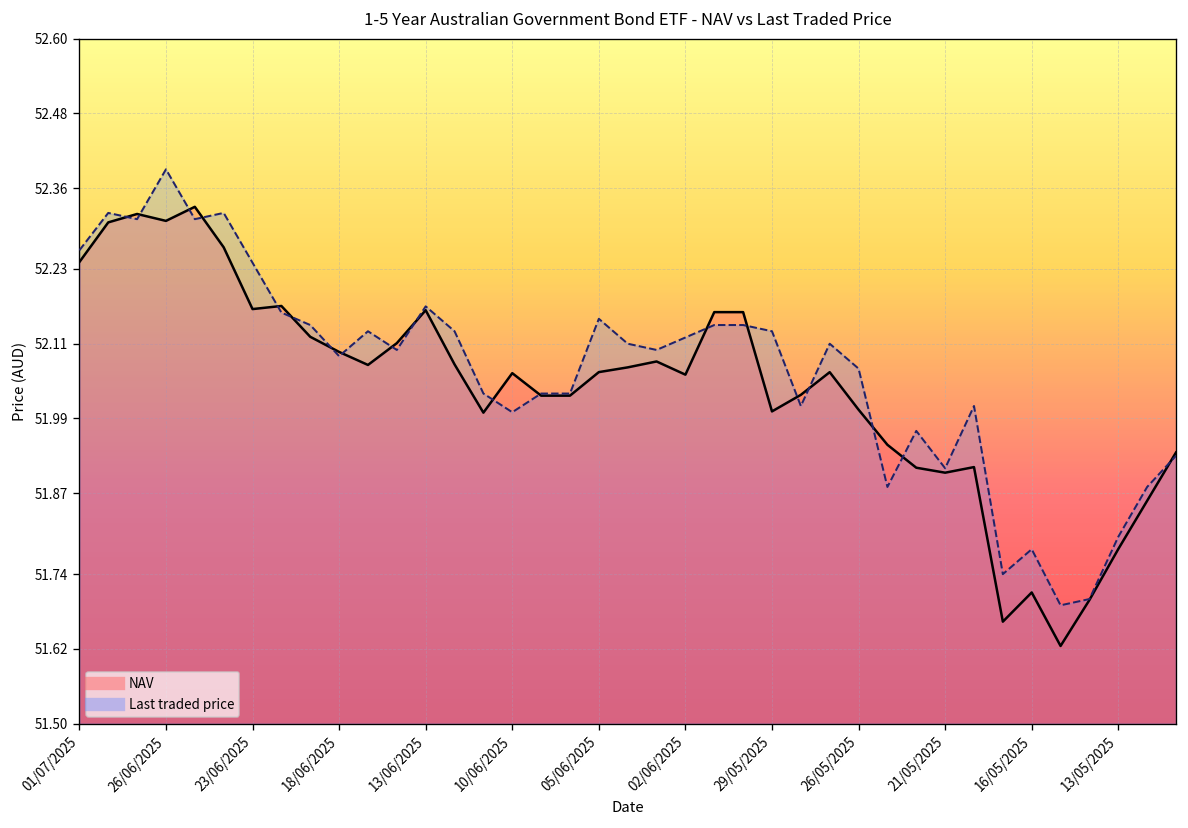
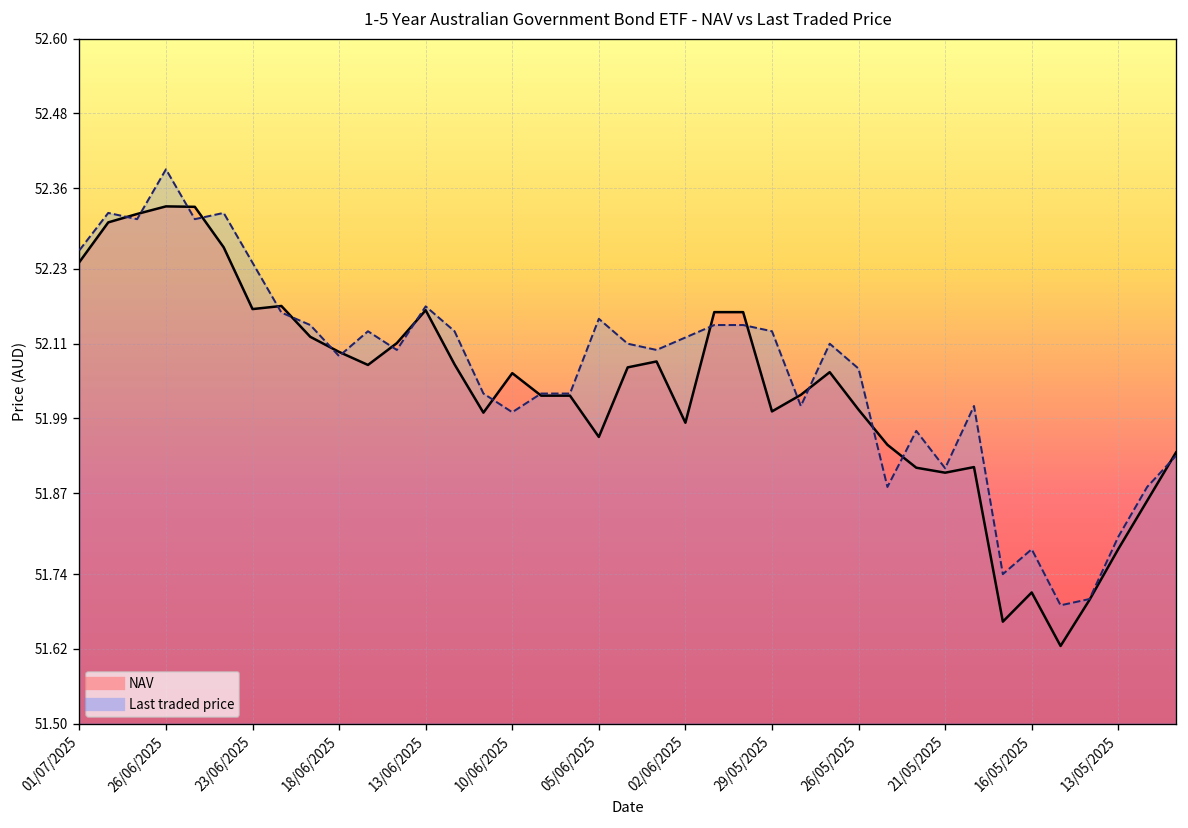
  {
    "NAV": {
      "01/07/2025": 52.24,
-     "26/06/2025": 52.31,
+     "26/06/2025": 52.33,
      "23/06/2025": 52.17,
      "18/06/2025": 52.10,
      "13/06/2025": 52.16,
      "10/06/2025": 52.06,
-     "05/06/2025": 52.06,
-     "02/06/2025": 52.06,
+     "05/06/2025": 51.96,
+     "02/06/2025": 51.98,
      "29/05/2025": 52.00,
      "26/05/2025": 52.00,
      "21/05/2025": 51.90,
      "16/05/2025": 51.71,
      "13/05/2025": 51.78
    },
    "Last traded price": {
      "01/07/2025": 52.26,
      "26/06/2025": 52.39,
      "23/06/2025": 52.24,
      "18/06/2025": 52.09,
      "13/06/2025": 52.17,
      "10/06/2025": 52.00,
      "05/06/2025": 52.15,
      "02/06/2025": 52.12,
      "29/05/2025": 52.13,
      "26/05/2025": 52.07,
      "21/05/2025": 51.91,
      "16/05/2025": 51.78,
      "13/05/2025": 51.80
    }
  }
